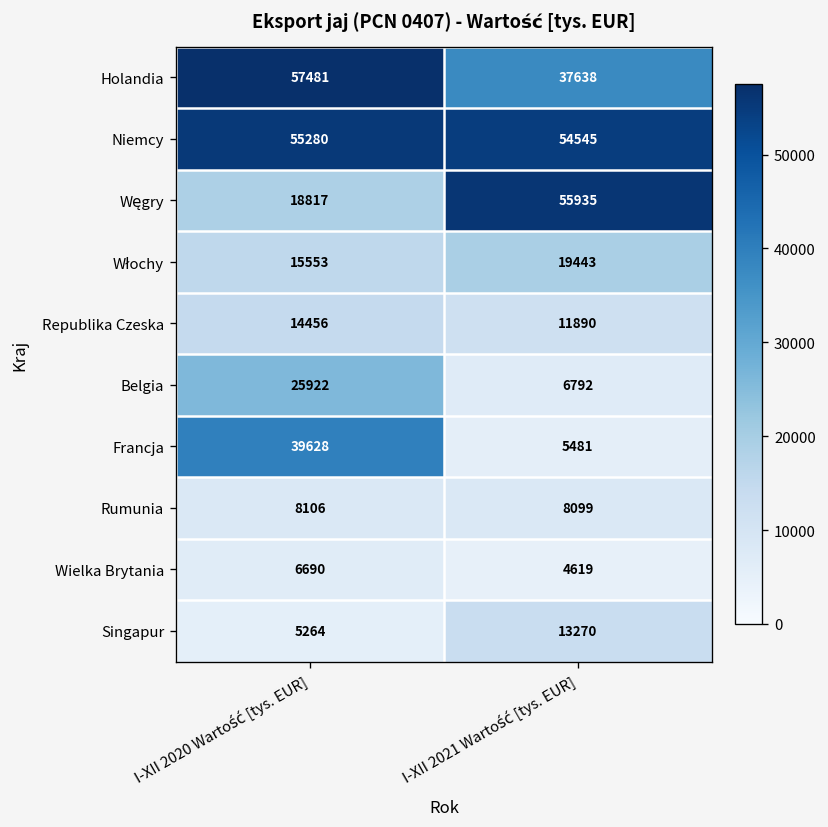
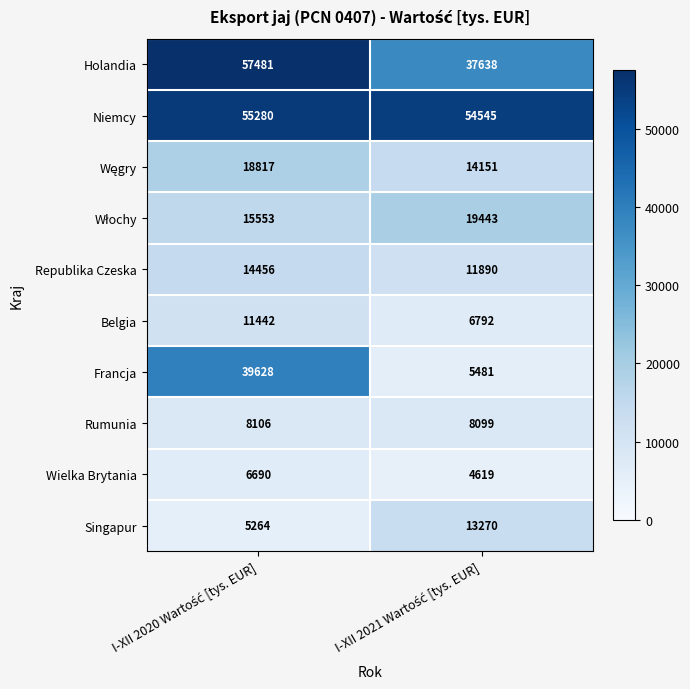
  {
    "Holandia": {
      "I-XII 2020 Wartość [tys. EUR]": 57481,
      "I-XII 2021 Wartość [tys. EUR]": 37638
    },
    "Niemcy": {
      "I-XII 2020 Wartość [tys. EUR]": 55280,
      "I-XII 2021 Wartość [tys. EUR]": 54545
    },
    "Węgry": {
      "I-XII 2020 Wartość [tys. EUR]": 18817,
-     "I-XII 2021 Wartość [tys. EUR]": 55935
+     "I-XII 2021 Wartość [tys. EUR]": 14151
    },
    "Włochy": {
      "I-XII 2020 Wartość [tys. EUR]": 15553,
      "I-XII 2021 Wartość [tys. EUR]": 19443
    },
    "Republika Czeska": {
      "I-XII 2020 Wartość [tys. EUR]": 14456,
      "I-XII 2021 Wartość [tys. EUR]": 11890
    },
    "Belgia": {
-     "I-XII 2020 Wartość [tys. EUR]": 25922,
+     "I-XII 2020 Wartość [tys. EUR]": 11442,
      "I-XII 2021 Wartość [tys. EUR]": 6792
    },
    "Francja": {
      "I-XII 2020 Wartość [tys. EUR]": 39628,
      "I-XII 2021 Wartość [tys. EUR]": 5481
    },
    "Rumunia": {
      "I-XII 2020 Wartość [tys. EUR]": 8106,
      "I-XII 2021 Wartość [tys. EUR]": 8099
    },
    "Wielka Brytania": {
      "I-XII 2020 Wartość [tys. EUR]": 6690,
      "I-XII 2021 Wartość [tys. EUR]": 4619
    },
    "Singapur": {
      "I-XII 2020 Wartość [tys. EUR]": 5264,
      "I-XII 2021 Wartość [tys. EUR]": 13270
    }
  }
